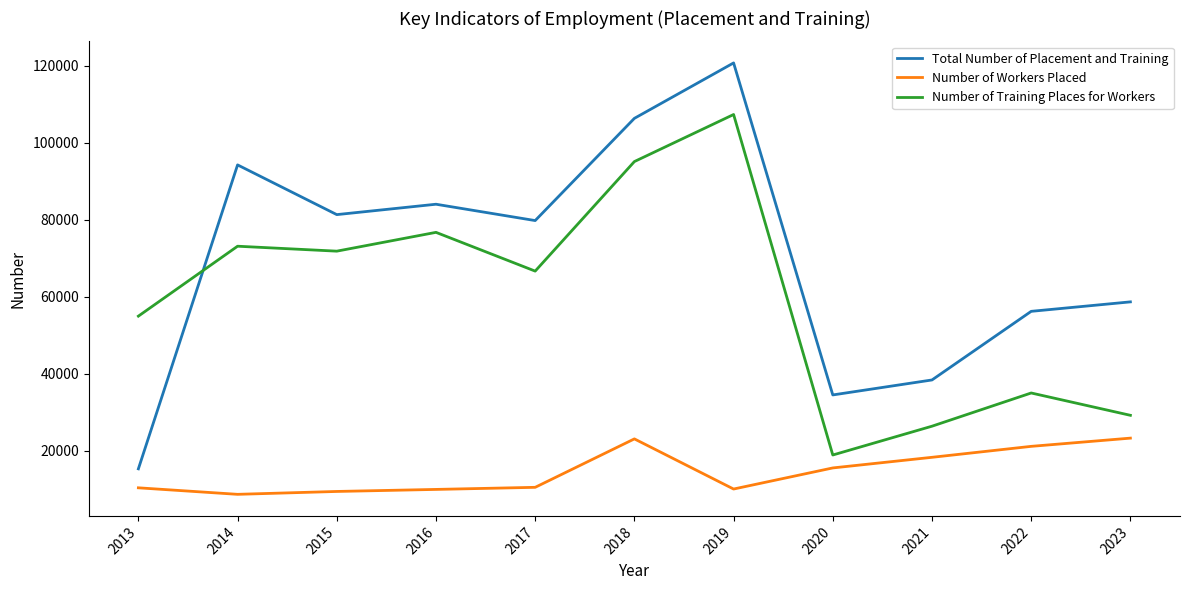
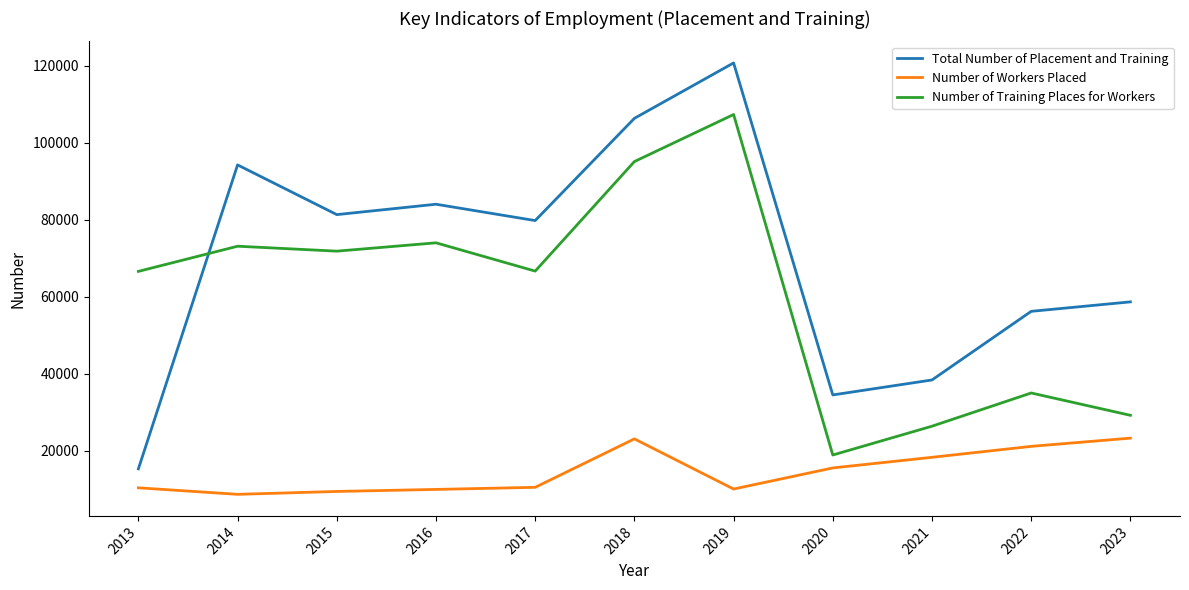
  {
    "Total Number of Placement and Training": {
      "2013": 15000,
      "2014": 94000,
      "2015": 81000,
      "2016": 84000,
      "2017": 80000,
      "2018": 106000,
      "2019": 121000,
      "2020": 35000,
      "2021": 38000,
      "2022": 56000,
      "2023": 59000
    },
    "Number of Workers Placed": {
      "2013": 10000,
      "2014": 9000,
      "2015": 9000,
      "2016": 10000,
      "2017": 11000,
      "2018": 23000,
      "2019": 10000,
      "2020": 16000,
      "2021": 18000,
      "2022": 21000,
      "2023": 23000
    },
    "Number of Training Places for Workers": {
-     "2013": 55000,
+     "2013": 67000,
      "2014": 73000,
      "2015": 72000,
-     "2016": 77000,
+     "2016": 74000,
      "2017": 67000,
      "2018": 95000,
      "2019": 107000,
      "2020": 19000,
      "2021": 26000,
      "2022": 35000,
      "2023": 29000
    }
  }
